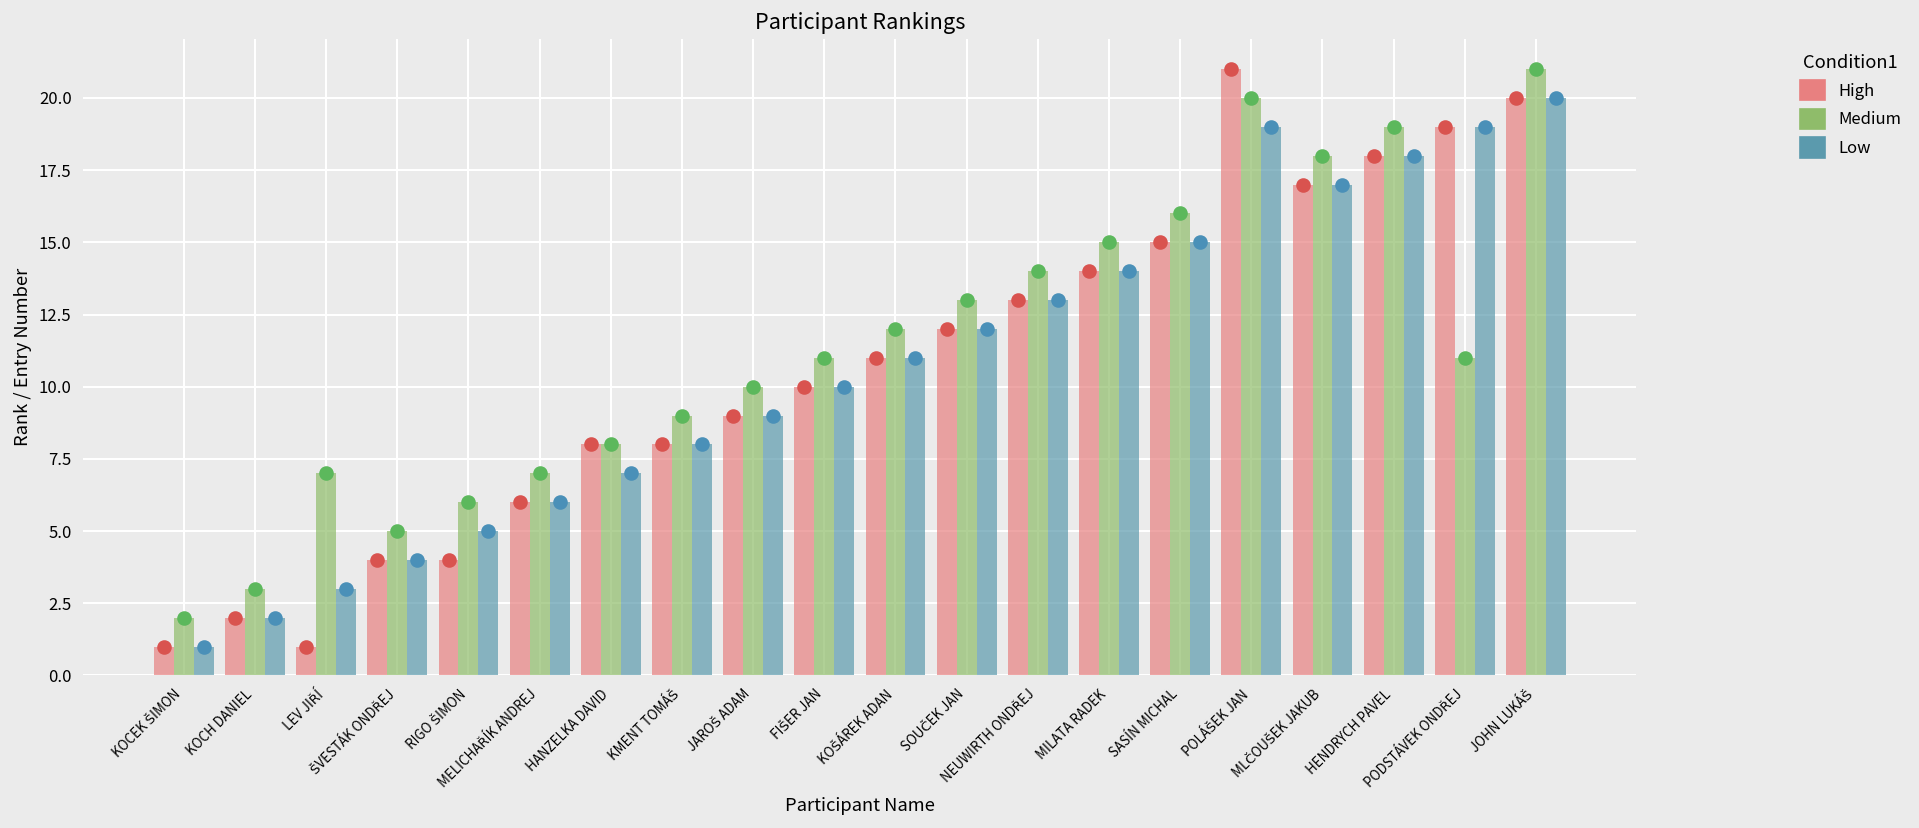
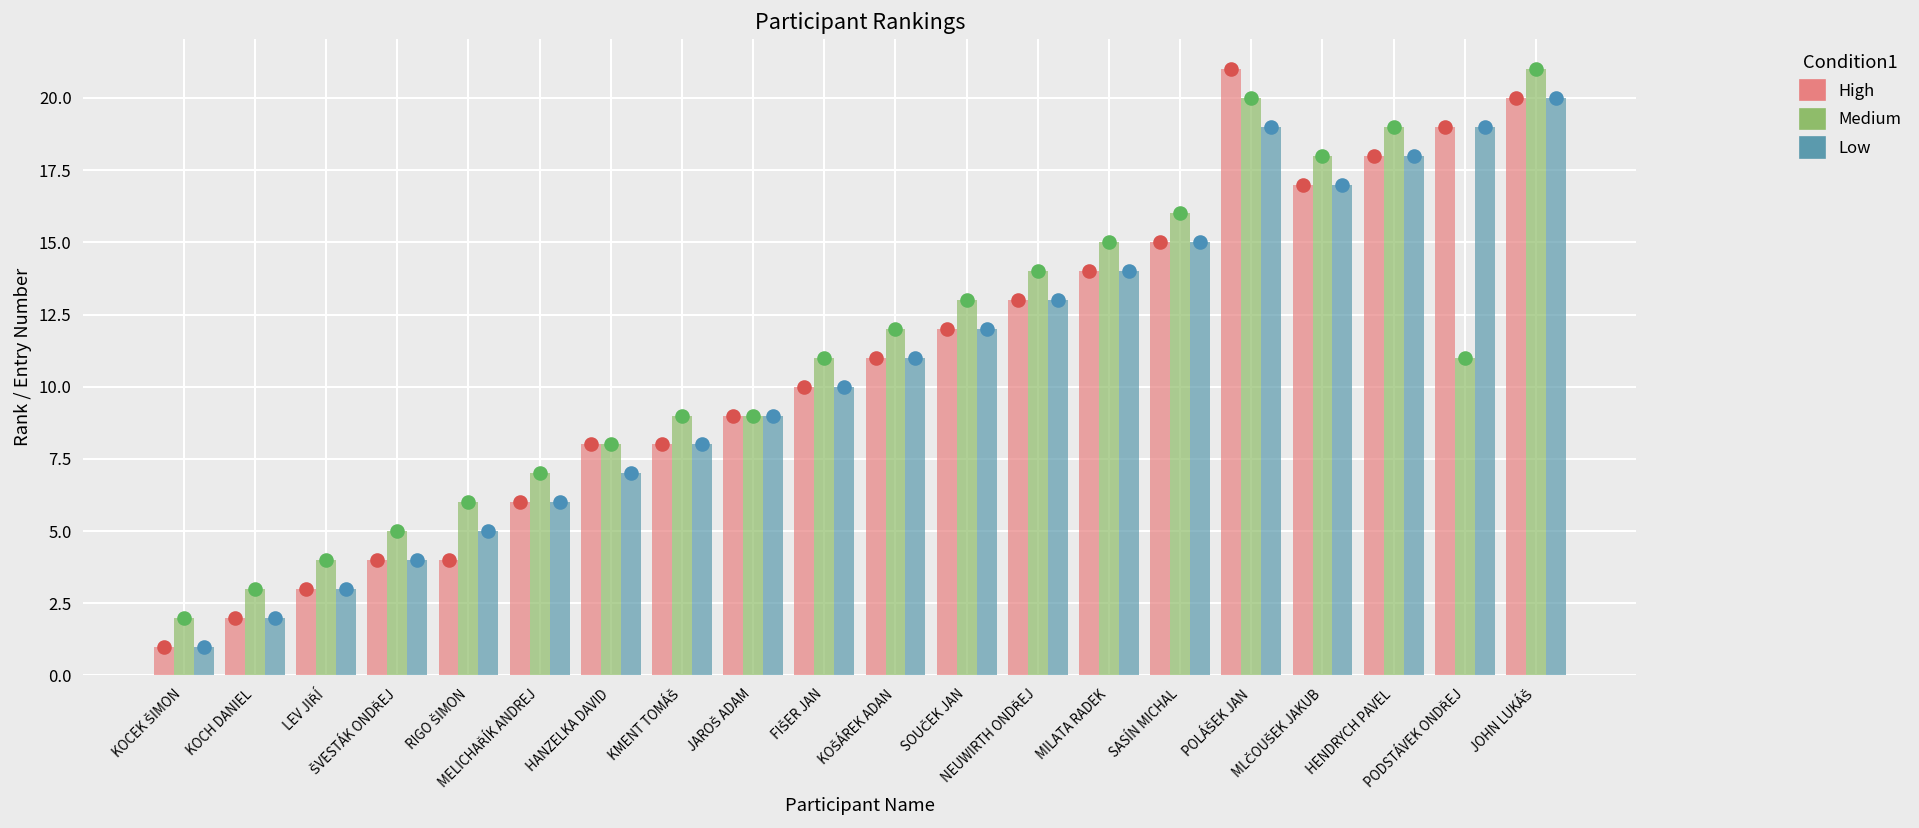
  {
    "High": {
      "KOCEK ŠIMON": 1,
      "KOCH DANIEL": 2,
-     "LEV JIŘÍ": 1,
+     "LEV JIŘÍ": 3,
      "ŠVESTÁK ONDŘEJ": 4,
      "RIGO ŠIMON": 4,
      "MELICHAŘÍK ANDREJ": 6,
      "HANZELKA DAVID": 8,
      "KMENT TOMÁŠ": 8,
      "JAROŠ ADAM": 9,
      "FIŠER JAN": 10,
      "KOŠÁREK ADAN": 11,
      "SOUČEK JAN": 12,
      "NEUWIRTH ONDŘEJ": 13,
      "MILATA RADEK": 14,
      "SASÍN MICHAL": 15,
      "POLÁŠEK JAN": 21,
      "MLČOUŠEK JAKUB": 17,
      "HENDRYCH PAVEL": 18,
      "PODSTÁVEK ONDŘEJ": 19,
      "JOHN LUKÁŠ": 20
    },
    "Medium": {
      "KOCEK ŠIMON": 2,
      "KOCH DANIEL": 3,
-     "LEV JIŘÍ": 7,
+     "LEV JIŘÍ": 4,
      "ŠVESTÁK ONDŘEJ": 5,
      "RIGO ŠIMON": 6,
      "MELICHAŘÍK ANDREJ": 7,
      "HANZELKA DAVID": 8,
      "KMENT TOMÁŠ": 9,
-     "JAROŠ ADAM": 10,
+     "JAROŠ ADAM": 9,
      "FIŠER JAN": 11,
      "KOŠÁREK ADAN": 12,
      "SOUČEK JAN": 13,
      "NEUWIRTH ONDŘEJ": 14,
      "MILATA RADEK": 15,
      "SASÍN MICHAL": 16,
      "POLÁŠEK JAN": 20,
      "MLČOUŠEK JAKUB": 18,
      "HENDRYCH PAVEL": 19,
      "PODSTÁVEK ONDŘEJ": 11,
      "JOHN LUKÁŠ": 21
    },
    "Low": {
      "KOCEK ŠIMON": 1,
      "KOCH DANIEL": 2,
      "LEV JIŘÍ": 3,
      "ŠVESTÁK ONDŘEJ": 4,
      "RIGO ŠIMON": 5,
      "MELICHAŘÍK ANDREJ": 6,
      "HANZELKA DAVID": 7,
      "KMENT TOMÁŠ": 8,
      "JAROŠ ADAM": 9,
      "FIŠER JAN": 10,
      "KOŠÁREK ADAN": 11,
      "SOUČEK JAN": 12,
      "NEUWIRTH ONDŘEJ": 13,
      "MILATA RADEK": 14,
      "SASÍN MICHAL": 15,
      "POLÁŠEK JAN": 19,
      "MLČOUŠEK JAKUB": 17,
      "HENDRYCH PAVEL": 18,
      "PODSTÁVEK ONDŘEJ": 19,
      "JOHN LUKÁŠ": 20
    }
  }
